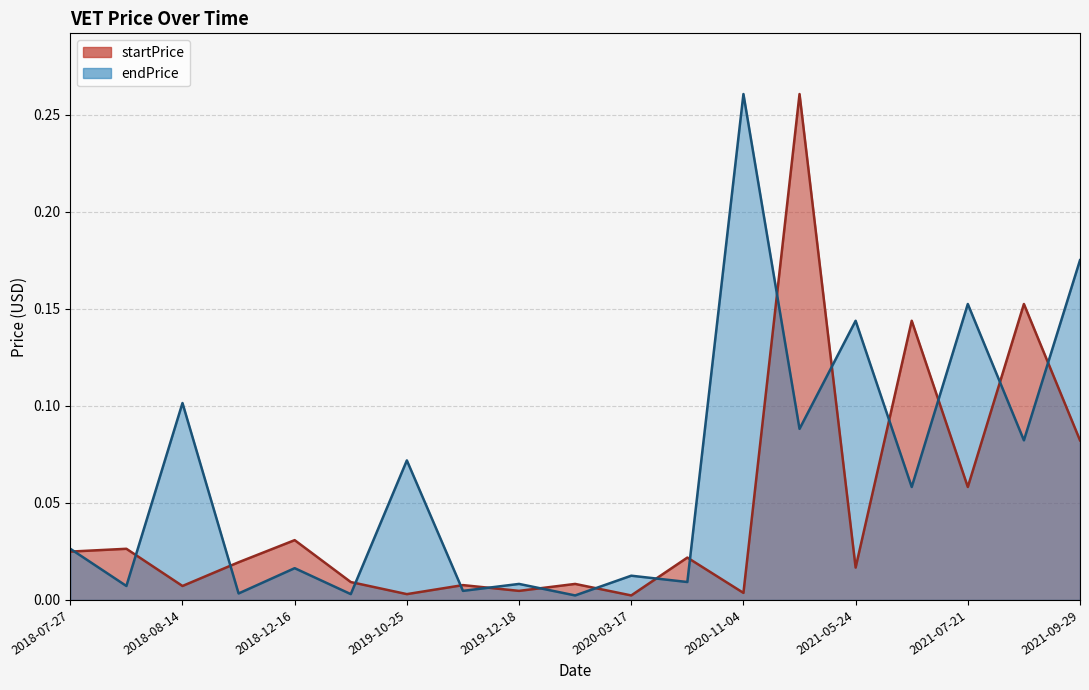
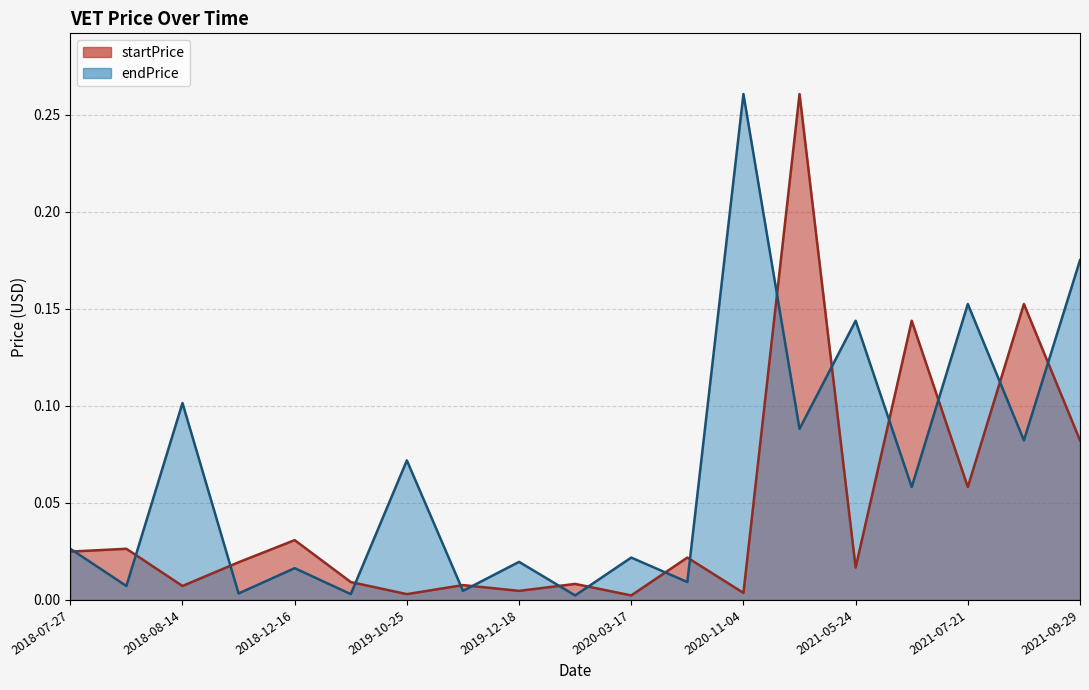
  {
    "startPrice": {
      "2018-07-27": 0.025,
      "2018-08-14": 0.007,
      "2018-12-16": 0.031,
      "2019-10-25": 0.003,
      "2019-12-18": 0.005,
      "2020-03-17": 0.002,
      "2020-11-04": 0.004,
      "2021-05-24": 0.017,
      "2021-07-21": 0.058,
      "2021-09-29": 0.082
    },
    "endPrice": {
      "2018-07-27": 0.026,
      "2018-08-14": 0.102,
      "2018-12-16": 0.016,
      "2019-10-25": 0.072,
-     "2019-12-18": 0.008,
-     "2020-03-17": 0.012,
+     "2019-12-18": 0.020,
+     "2020-03-17": 0.022,
      "2020-11-04": 0.261,
      "2021-05-24": 0.144,
      "2021-07-21": 0.153,
      "2021-09-29": 0.175
    }
  }
